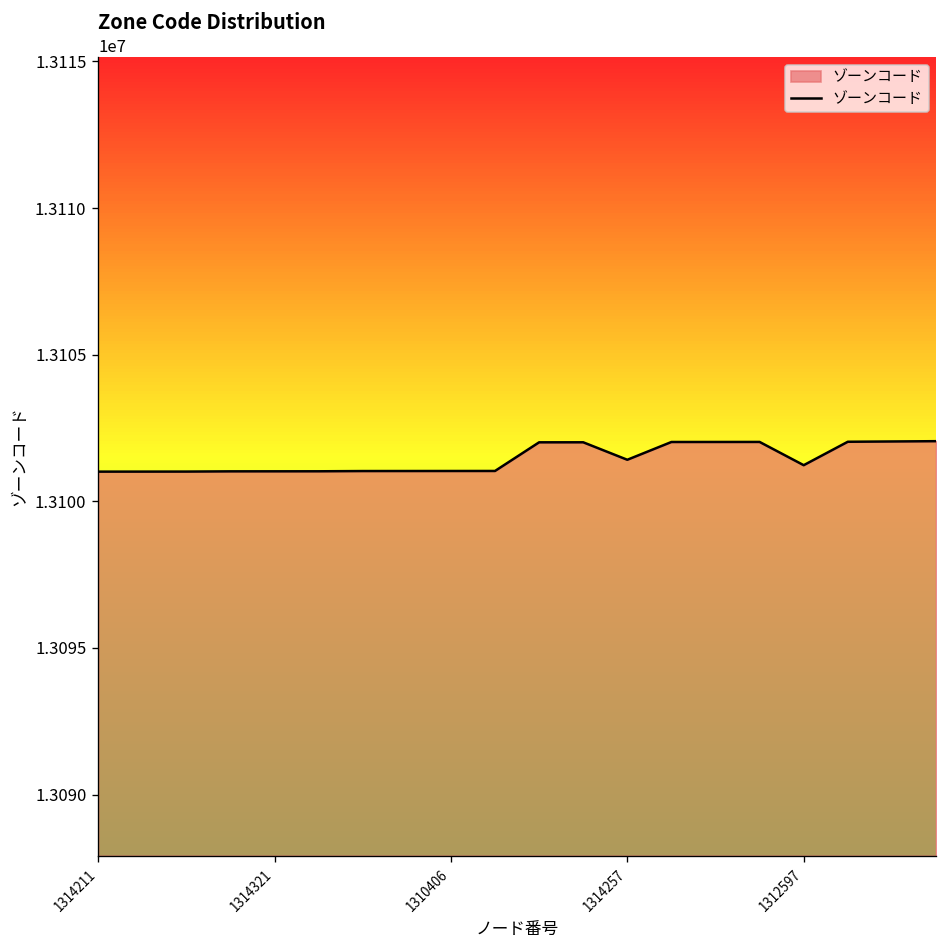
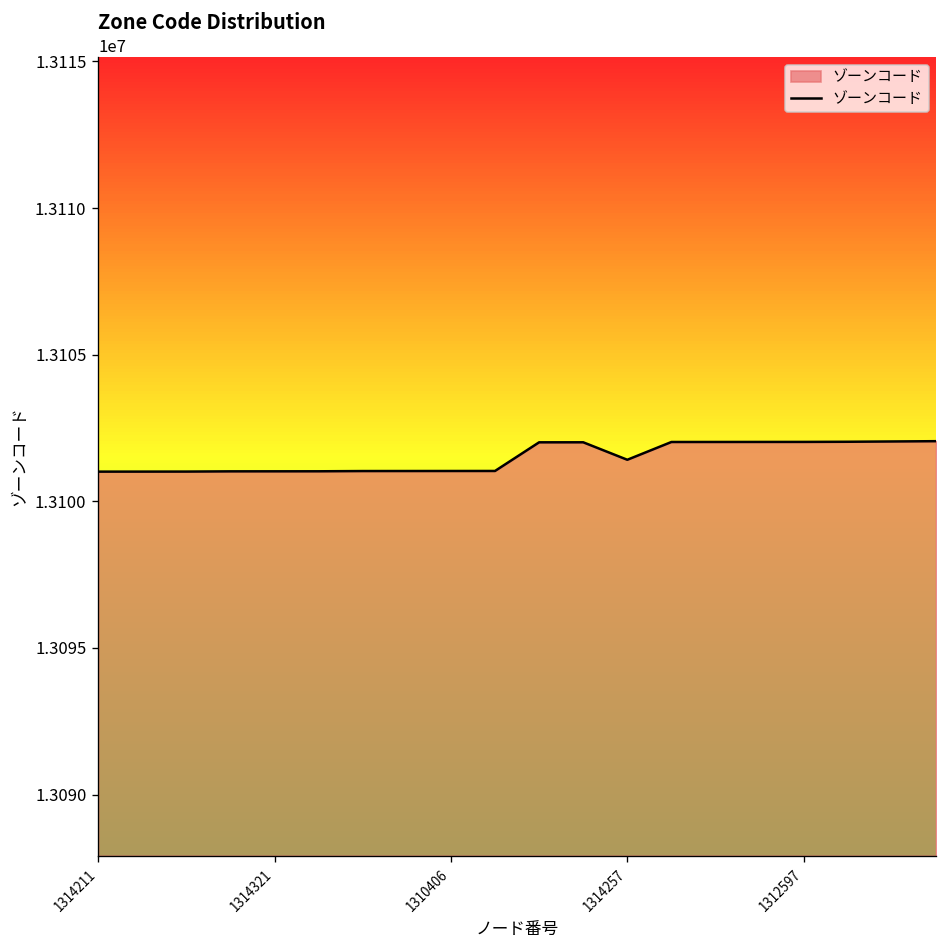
  {
    "1314211": 13101000,
    "1314321": 13101000,
    "1310406": 13101000,
    "1314257": 13101400,
-   "1312597": 13101200
+   "1312597": 13102000
  }
